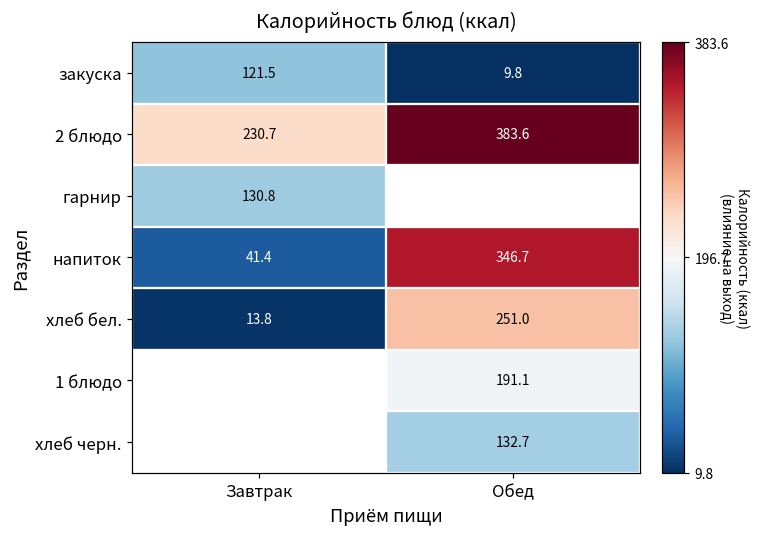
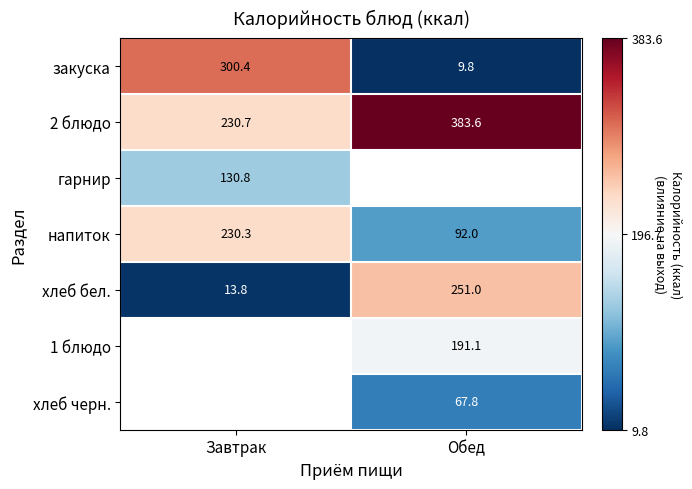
  {
    "закуска": {
-     "Завтрак": 121.5,
+     "Завтрак": 300.4,
      "Обед": 9.8
    },
    "2 блюдо": {
      "Завтрак": 230.7,
      "Обед": 383.6
    },
    "гарнир": {
      "Завтрак": 130.8
    },
    "напиток": {
-     "Завтрак": 41.4,
-     "Обед": 346.7
+     "Завтрак": 230.3,
+     "Обед": 92.0
    },
    "хлеб бел.": {
      "Завтрак": 13.8,
      "Обед": 251.0
    },
    "1 блюдо": {
      "Обед": 191.1
    },
    "хлеб черн.": {
-     "Обед": 132.7
+     "Обед": 67.8
    }
  }
